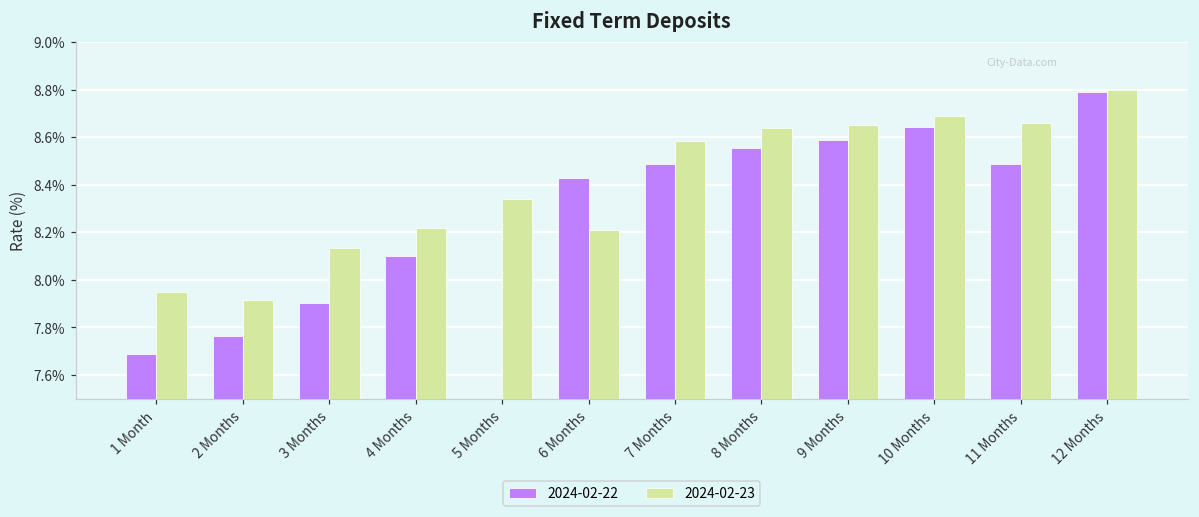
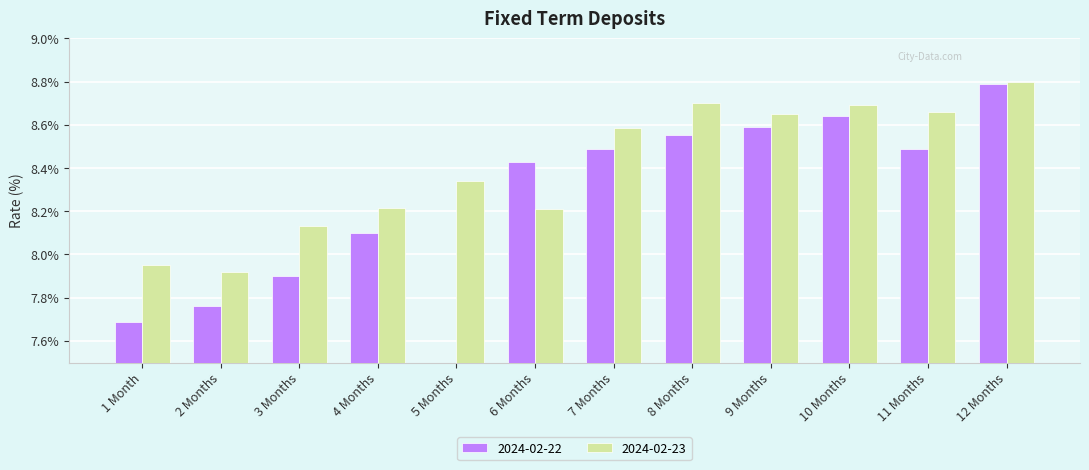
  {
    "2024-02-22": {
      "1 Month": "7.69%",
      "2 Months": "7.76%",
      "3 Months": "7.90%",
      "4 Months": "8.10%",
      "6 Months": "8.43%",
      "7 Months": "8.49%",
      "8 Months": "8.56%",
      "9 Months": "8.59%",
      "10 Months": "8.64%",
      "11 Months": "8.49%",
      "12 Months": "8.79%"
    },
    "2024-02-23": {
      "1 Month": "7.95%",
      "2 Months": "7.92%",
      "3 Months": "8.13%",
      "4 Months": "8.22%",
      "5 Months": "8.34%",
      "6 Months": "8.21%",
      "7 Months": "8.58%",
-     "8 Months": "8.64%",
+     "8 Months": "8.70%",
      "9 Months": "8.65%",
      "10 Months": "8.69%",
      "11 Months": "8.66%",
      "12 Months": "8.80%"
    }
  }
